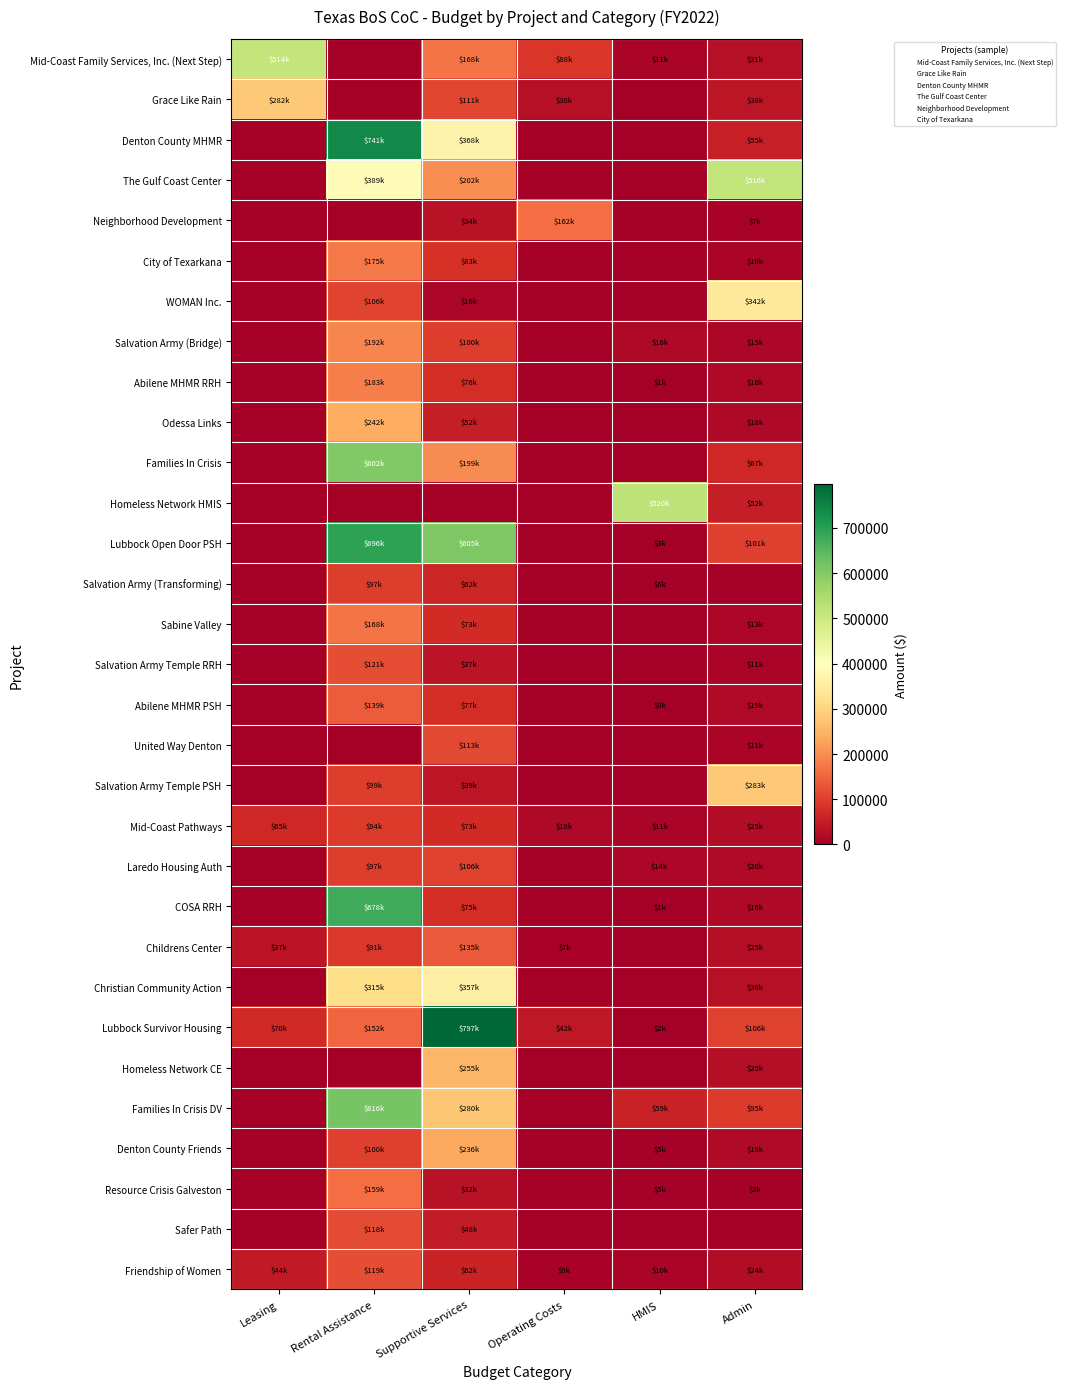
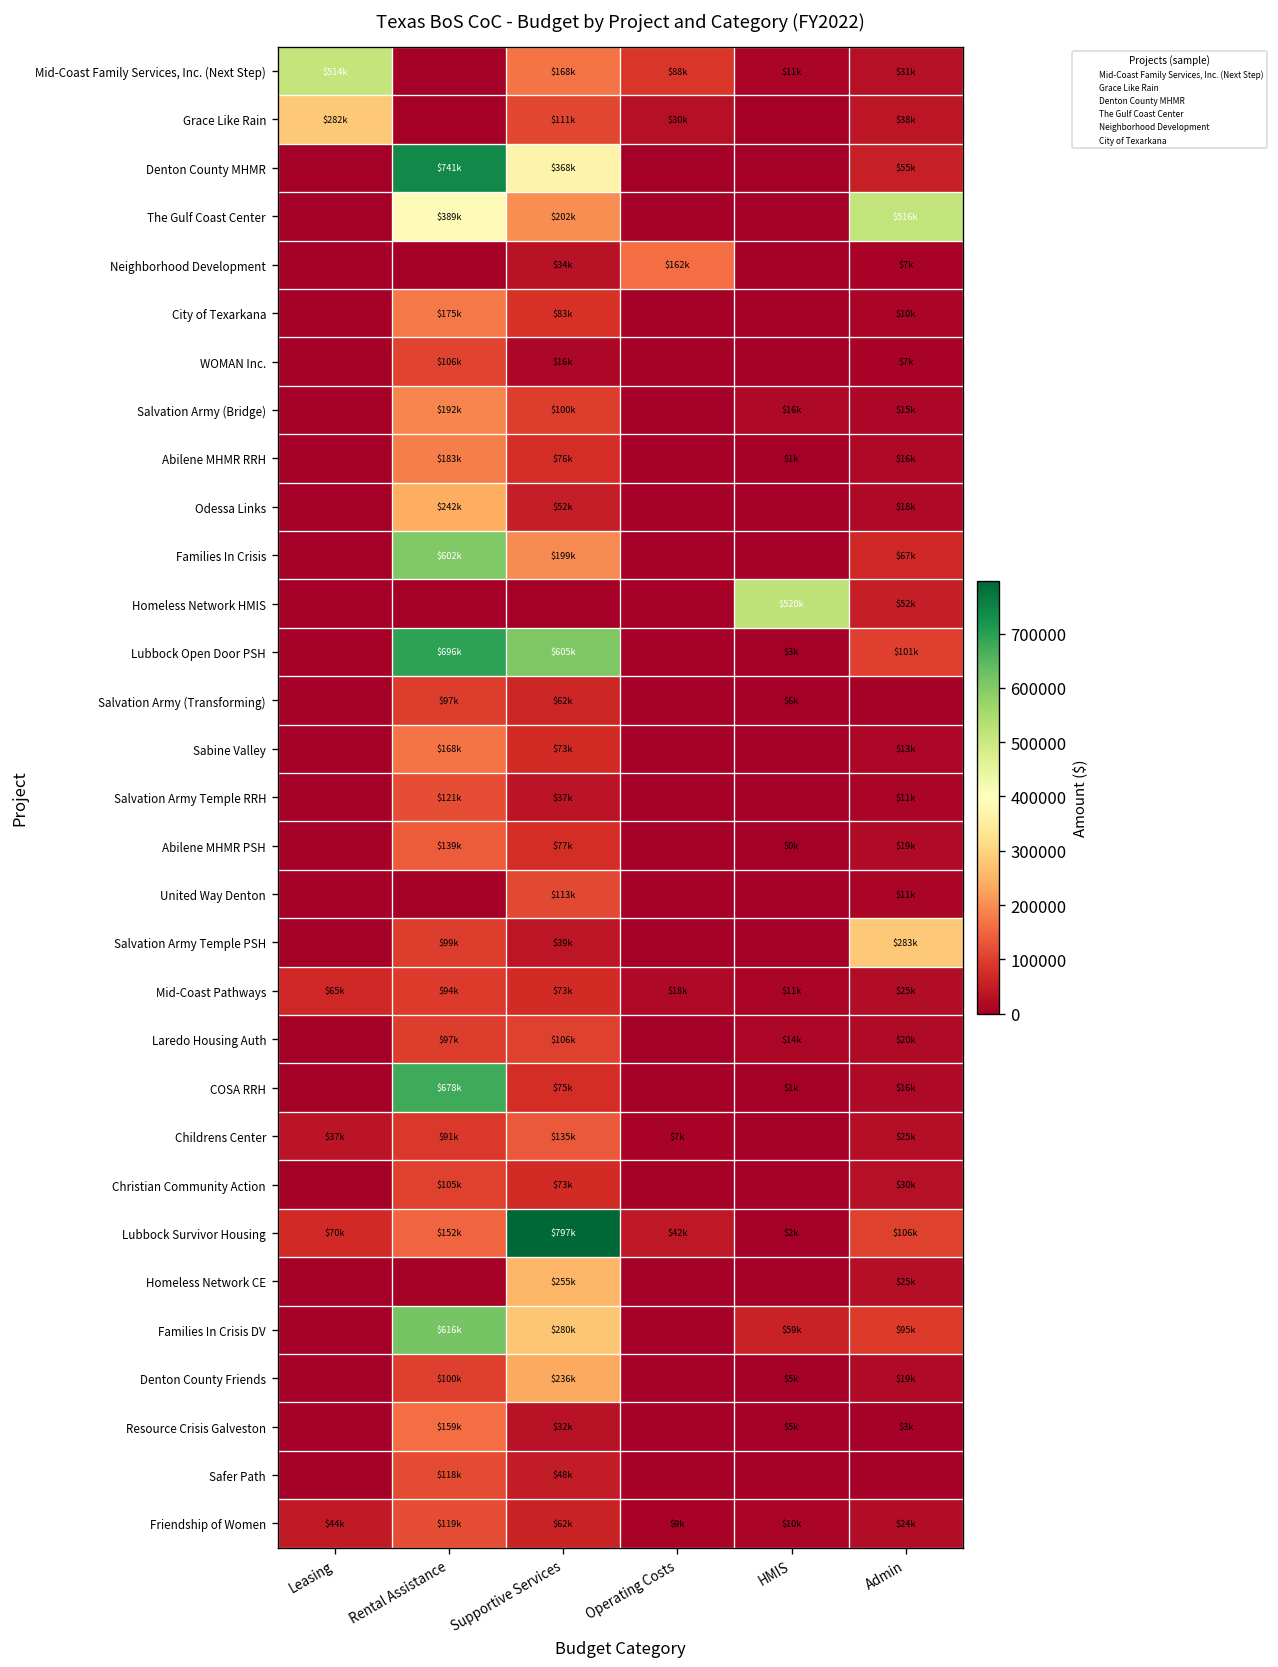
  {
    "Mid-Coast Family Services, Inc. (Next Step)": {
      "Leasing": "$514k",
      "Supportive Services": "$168k",
      "Operating Costs": "$88k",
      "HMIS": "$11k",
      "Admin": "$31k"
    },
    "Grace Like Rain": {
      "Leasing": "$282k",
      "Supportive Services": "$111k",
      "Operating Costs": "$30k",
      "Admin": "$38k"
    },
    "Denton County MHMR": {
      "Rental Assistance": "$741k",
      "Supportive Services": "$368k",
      "Admin": "$55k"
    },
    "The Gulf Coast Center": {
      "Rental Assistance": "$389k",
      "Supportive Services": "$202k",
      "Admin": "$516k"
    },
    "Neighborhood Development": {
      "Supportive Services": "$34k",
      "Operating Costs": "$162k",
      "Admin": "$7k"
    },
    "City of Texarkana": {
      "Rental Assistance": "$175k",
      "Supportive Services": "$83k",
      "Admin": "$10k"
    },
    "WOMAN Inc.": {
      "Rental Assistance": "$106k",
      "Supportive Services": "$16k",
-     "Admin": "$342k"
+     "Admin": "$7k"
    },
    "Salvation Army (Bridge)": {
      "Rental Assistance": "$192k",
      "Supportive Services": "$100k",
      "HMIS": "$16k",
      "Admin": "$15k"
    },
    "Abilene MHMR RRH": {
      "Rental Assistance": "$183k",
      "Supportive Services": "$76k",
      "HMIS": "$1k",
      "Admin": "$16k"
    },
    "Odessa Links": {
      "Rental Assistance": "$242k",
      "Supportive Services": "$52k",
      "Admin": "$18k"
    },
    "Families In Crisis": {
      "Rental Assistance": "$602k",
      "Supportive Services": "$199k",
      "Admin": "$67k"
    },
    "Homeless Network HMIS": {
      "HMIS": "$520k",
      "Admin": "$52k"
    },
    "Lubbock Open Door PSH": {
      "Rental Assistance": "$696k",
      "Supportive Services": "$605k",
      "HMIS": "$3k",
      "Admin": "$101k"
    },
    "Salvation Army (Transforming)": {
      "Rental Assistance": "$97k",
      "Supportive Services": "$62k",
      "HMIS": "$6k"
    },
    "Sabine Valley": {
      "Rental Assistance": "$168k",
      "Supportive Services": "$73k",
      "Admin": "$13k"
    },
    "Salvation Army Temple RRH": {
      "Rental Assistance": "$121k",
      "Supportive Services": "$37k",
      "Admin": "$11k"
    },
    "Abilene MHMR PSH": {
      "Rental Assistance": "$139k",
      "Supportive Services": "$77k",
      "HMIS": "$0k",
      "Admin": "$19k"
    },
    "United Way Denton": {
      "Supportive Services": "$113k",
      "Admin": "$11k"
    },
    "Salvation Army Temple PSH": {
      "Rental Assistance": "$99k",
      "Supportive Services": "$39k",
      "Admin": "$283k"
    },
    "Mid-Coast Pathways": {
      "Leasing": "$65k",
      "Rental Assistance": "$94k",
      "Supportive Services": "$73k",
      "Operating Costs": "$18k",
      "HMIS": "$11k",
      "Admin": "$25k"
    },
    "Laredo Housing Auth": {
      "Rental Assistance": "$97k",
      "Supportive Services": "$106k",
      "HMIS": "$14k",
      "Admin": "$20k"
    },
    "COSA RRH": {
      "Rental Assistance": "$678k",
      "Supportive Services": "$75k",
      "HMIS": "$1k",
      "Admin": "$16k"
    },
    "Childrens Center": {
      "Leasing": "$37k",
      "Rental Assistance": "$91k",
      "Supportive Services": "$135k",
      "Operating Costs": "$7k",
      "Admin": "$25k"
    },
    "Christian Community Action": {
-     "Rental Assistance": "$315k",
-     "Supportive Services": "$357k",
+     "Rental Assistance": "$105k",
+     "Supportive Services": "$73k",
      "Admin": "$30k"
    },
    "Lubbock Survivor Housing": {
      "Leasing": "$70k",
      "Rental Assistance": "$152k",
      "Supportive Services": "$797k",
      "Operating Costs": "$42k",
      "HMIS": "$2k",
      "Admin": "$106k"
    },
    "Homeless Network CE": {
      "Supportive Services": "$255k",
      "Admin": "$25k"
    },
    "Families In Crisis DV": {
      "Rental Assistance": "$616k",
      "Supportive Services": "$280k",
      "HMIS": "$59k",
      "Admin": "$95k"
    },
    "Denton County Friends": {
      "Rental Assistance": "$100k",
      "Supportive Services": "$236k",
      "HMIS": "$5k",
      "Admin": "$19k"
    },
    "Resource Crisis Galveston": {
      "Rental Assistance": "$159k",
      "Supportive Services": "$32k",
      "HMIS": "$5k",
      "Admin": "$3k"
    },
    "Safer Path": {
      "Rental Assistance": "$118k",
      "Supportive Services": "$48k"
    },
    "Friendship of Women": {
      "Leasing": "$44k",
      "Rental Assistance": "$119k",
      "Supportive Services": "$62k",
      "Operating Costs": "$9k",
      "HMIS": "$10k",
      "Admin": "$24k"
    }
  }
